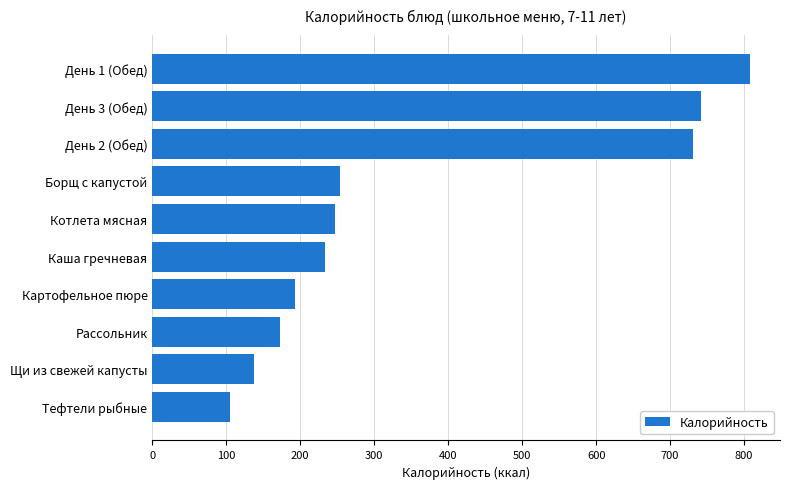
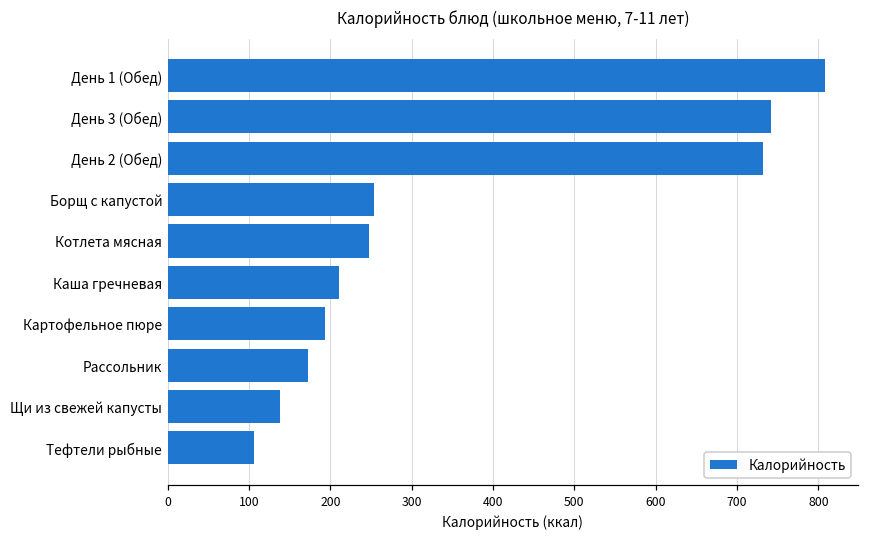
  {
    "День 1 (Обед)": 810,
    "День 3 (Обед)": 740,
    "День 2 (Обед)": 730,
    "Борщ с капустой": 250,
    "Котлета мясная": 250,
-   "Каша гречневая": 230,
+   "Каша гречневая": 210,
    "Картофельное пюре": 190,
    "Рассольник": 170,
    "Щи из свежей капусты": 140,
    "Тефтели рыбные": 110
  }
